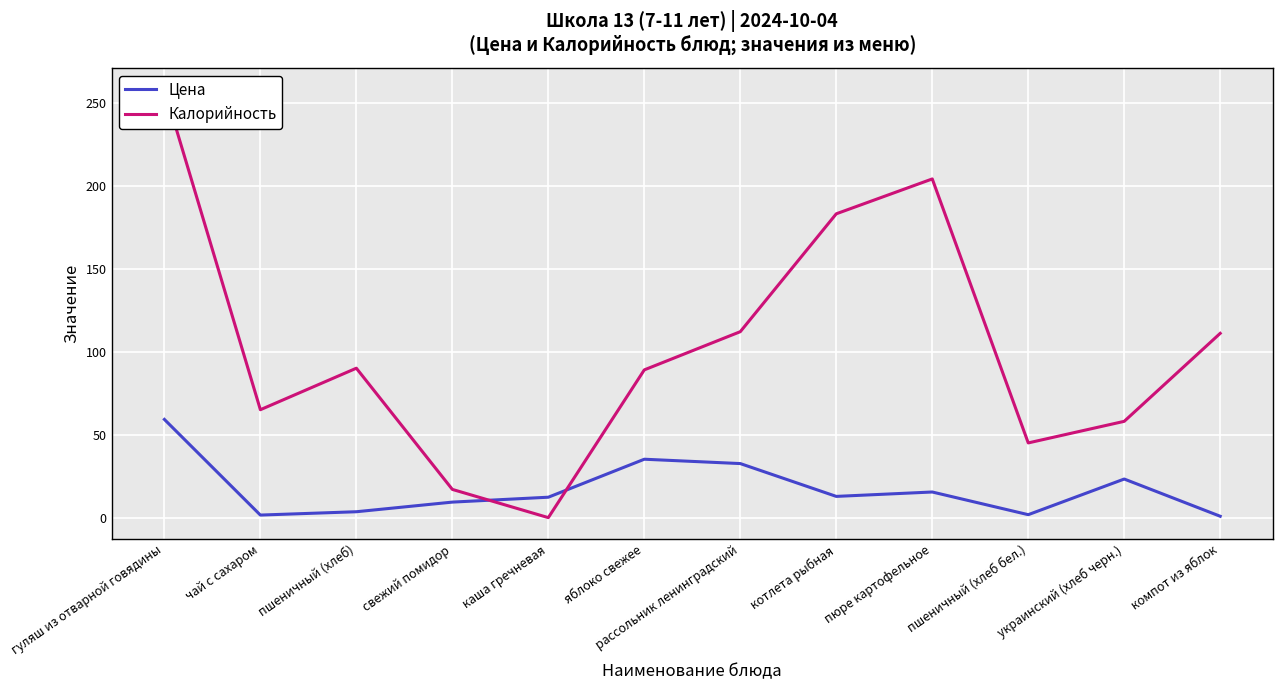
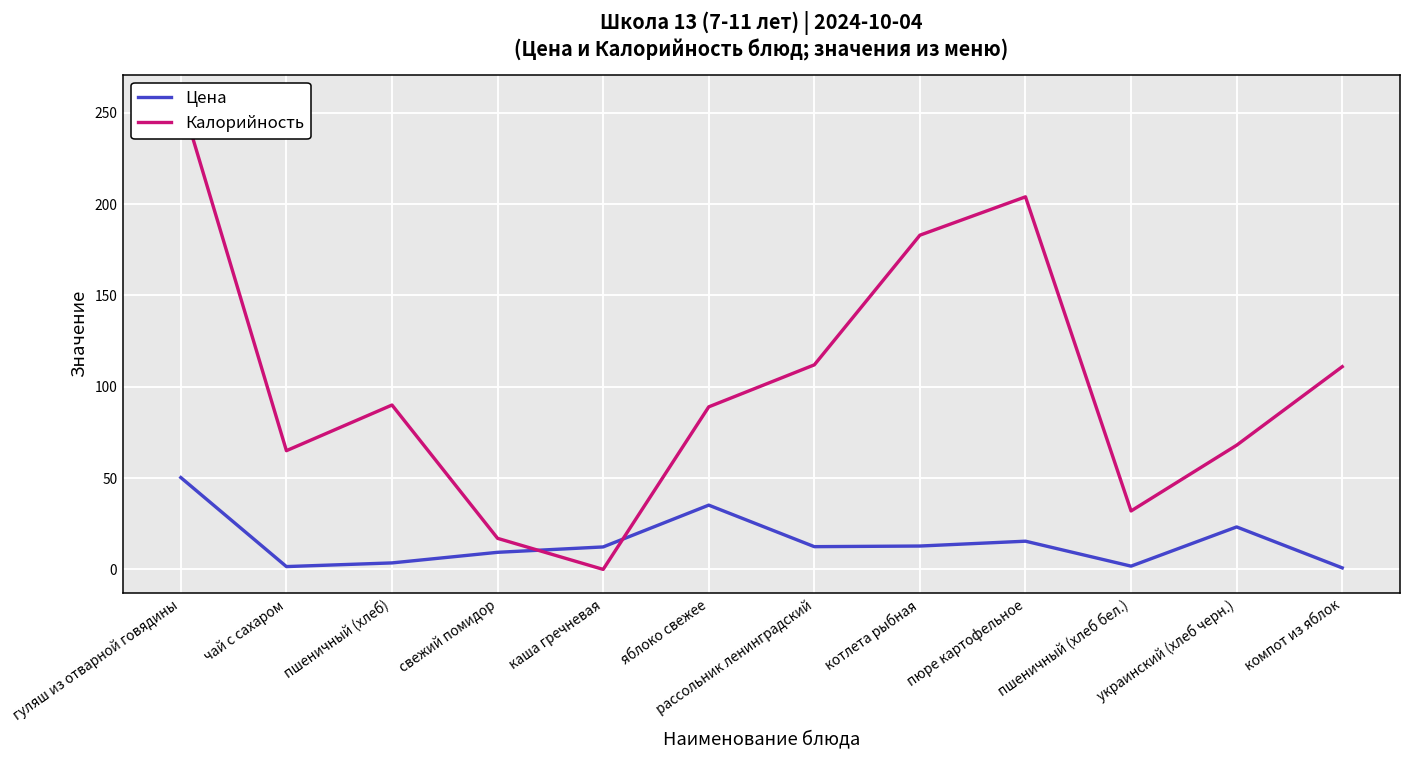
  {
    "Цена": {
-     "гуляш из отварной говядины": 59,
+     "гуляш из отварной говядины": 50,
      "чай с сахаром": 2,
      "пшеничный (хлеб)": 4,
      "свежий помидор": 9,
      "каша гречневая": 12,
      "яблоко свежее": 35,
-     "рассольник ленинградский": 33,
+     "рассольник ленинградский": 12,
      "котлета рыбная": 13,
      "пюре картофельное": 15,
      "пшеничный (хлеб бел.)": 2,
      "украинский (хлеб черн.)": 23,
      "компот из яблок": 1
    },
    "Калорийность": {
      "чай с сахаром": 65,
      "пшеничный (хлеб)": 90,
      "свежий помидор": 17,
      "каша гречневая": 0,
      "яблоко свежее": 89,
      "рассольник ленинградский": 112,
      "котлета рыбная": 183,
      "пюре картофельное": 204,
-     "пшеничный (хлеб бел.)": 45,
-     "украинский (хлеб черн.)": 58,
+     "пшеничный (хлеб бел.)": 32,
+     "украинский (хлеб черн.)": 68,
      "компот из яблок": 111
    }
  }
